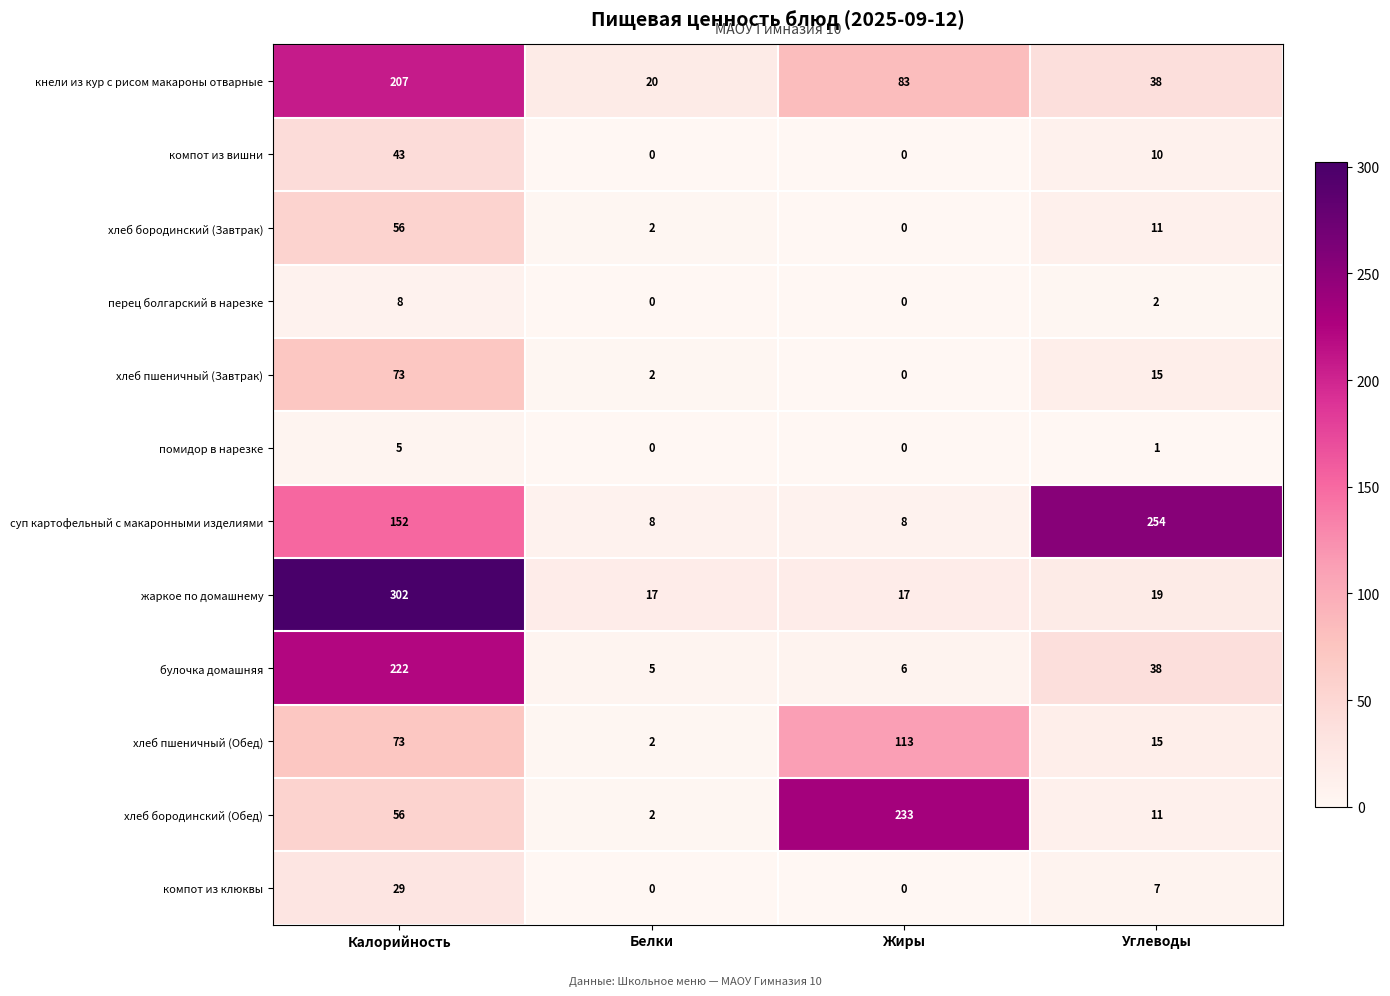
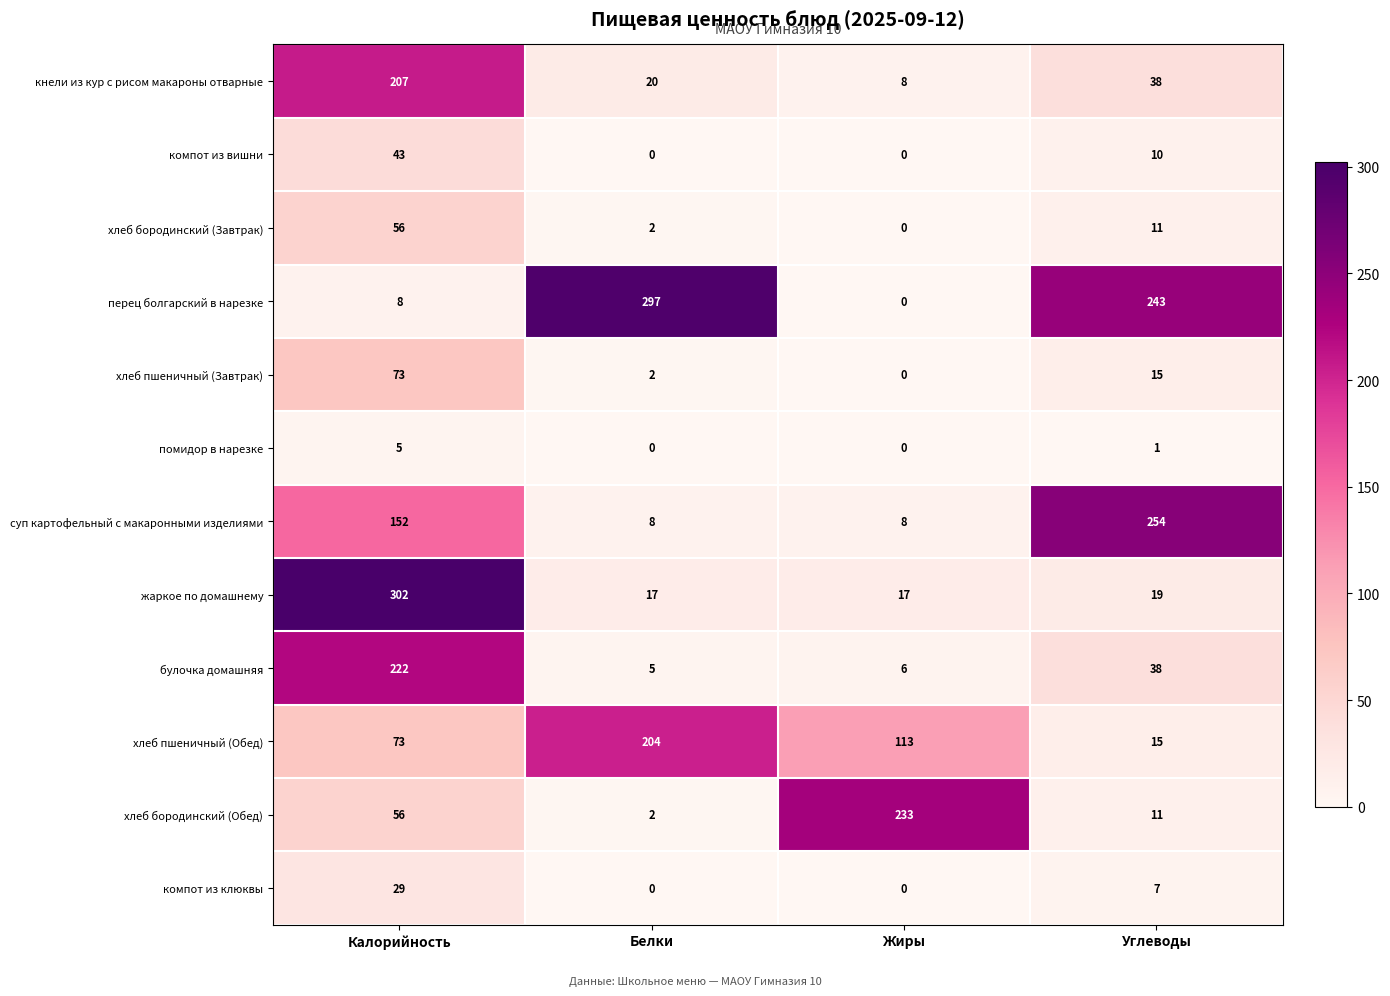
  {
    "кнели из кур с рисом макароны отварные": {
      "Калорийность": 207,
      "Белки": 20,
-     "Жиры": 83,
+     "Жиры": 8,
      "Углеводы": 38
    },
    "компот из вишни": {
      "Калорийность": 43,
      "Белки": 0,
      "Жиры": 0,
      "Углеводы": 10
    },
    "хлеб бородинский (Завтрак)": {
      "Калорийность": 56,
      "Белки": 2,
      "Жиры": 0,
      "Углеводы": 11
    },
    "перец болгарский в нарезке": {
      "Калорийность": 8,
-     "Белки": 0,
+     "Белки": 297,
      "Жиры": 0,
-     "Углеводы": 2
+     "Углеводы": 243
    },
    "хлеб пшеничный (Завтрак)": {
      "Калорийность": 73,
      "Белки": 2,
      "Жиры": 0,
      "Углеводы": 15
    },
    "помидор в нарезке": {
      "Калорийность": 5,
      "Белки": 0,
      "Жиры": 0,
      "Углеводы": 1
    },
    "суп картофельный с макаронными изделиями": {
      "Калорийность": 152,
      "Белки": 8,
      "Жиры": 8,
      "Углеводы": 254
    },
    "жаркое по домашнему": {
      "Калорийность": 302,
      "Белки": 17,
      "Жиры": 17,
      "Углеводы": 19
    },
    "булочка домашняя": {
      "Калорийность": 222,
      "Белки": 5,
      "Жиры": 6,
      "Углеводы": 38
    },
    "хлеб пшеничный (Обед)": {
      "Калорийность": 73,
-     "Белки": 2,
+     "Белки": 204,
      "Жиры": 113,
      "Углеводы": 15
    },
    "хлеб бородинский (Обед)": {
      "Калорийность": 56,
      "Белки": 2,
      "Жиры": 233,
      "Углеводы": 11
    },
    "компот из клюквы": {
      "Калорийность": 29,
      "Белки": 0,
      "Жиры": 0,
      "Углеводы": 7
    }
  }
